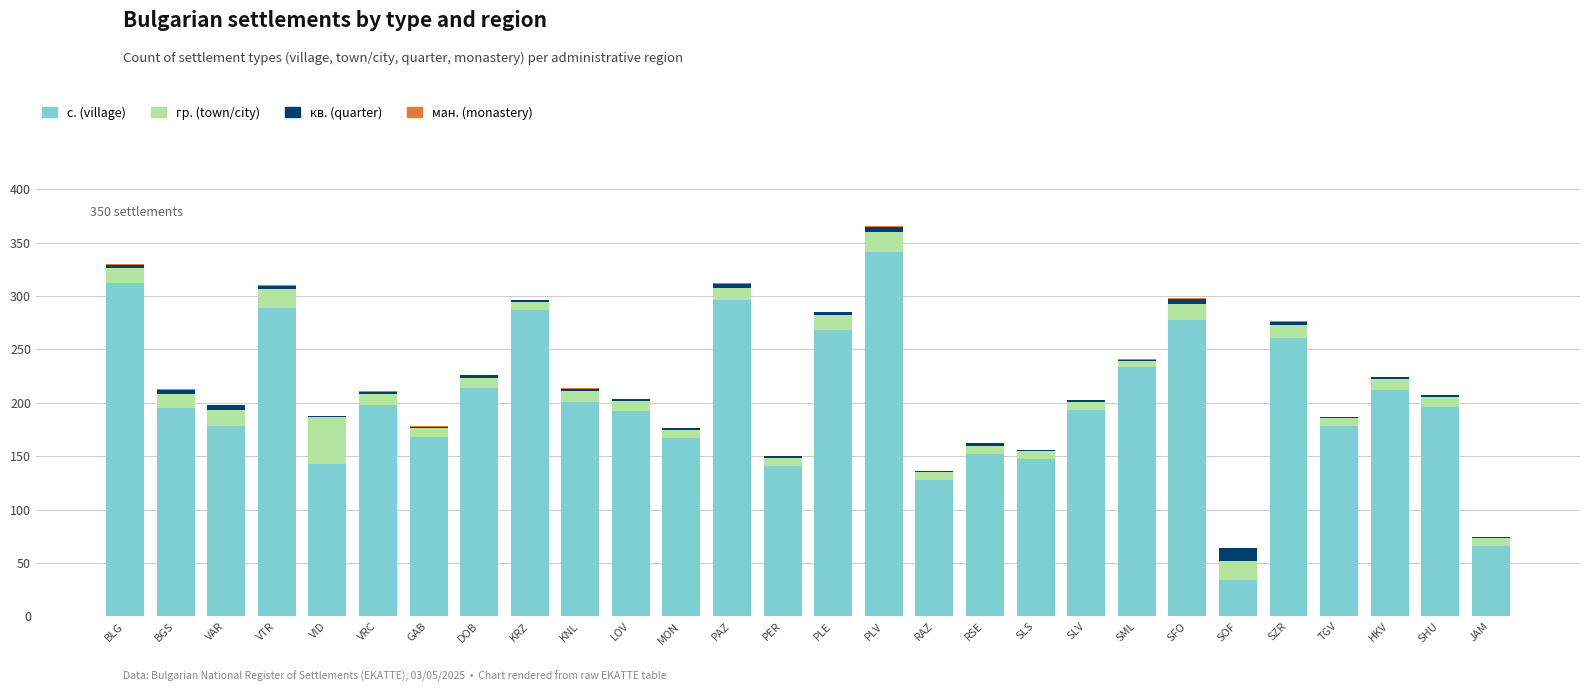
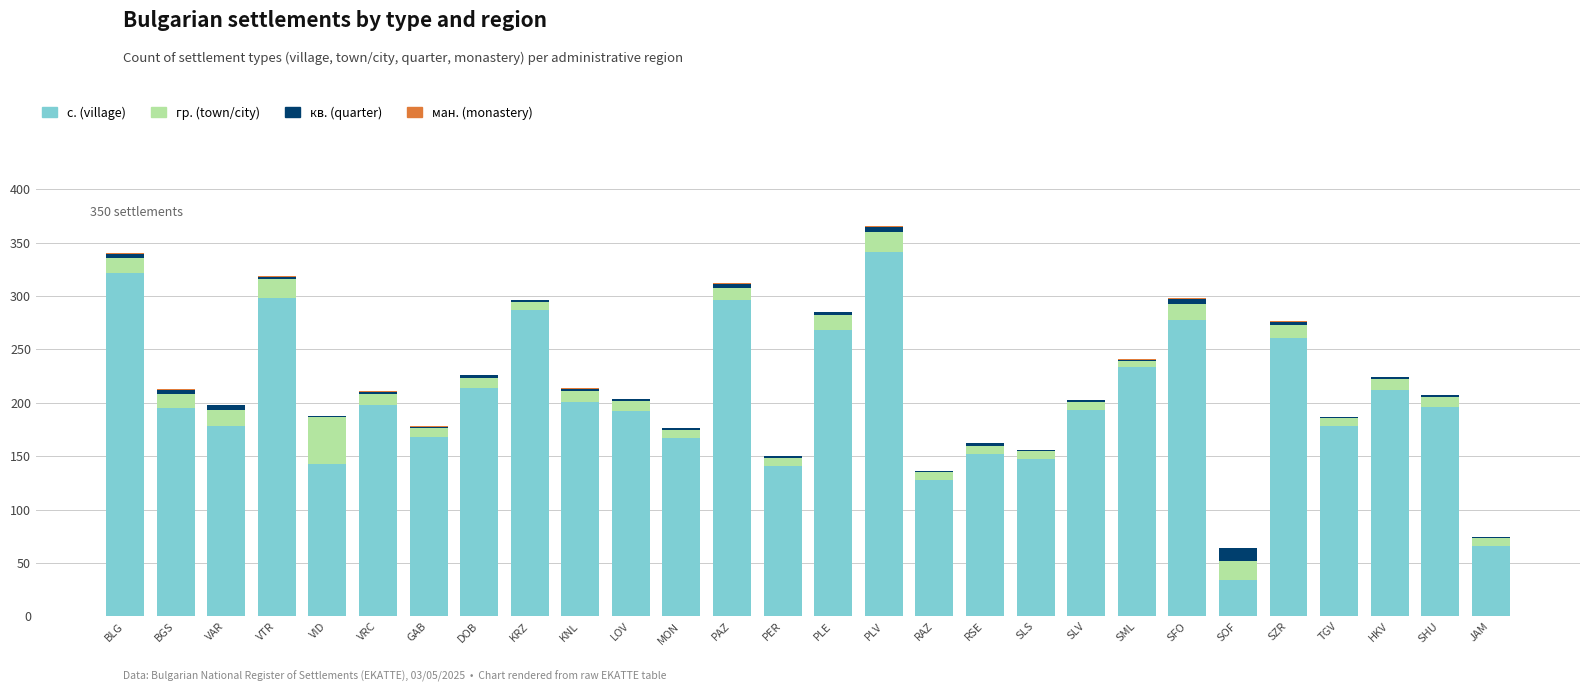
  {
    "с. (village)": {
-     "BLG": 312,
+     "BLG": 322,
      "BGS": 195,
      "VAR": 178,
-     "VTR": 289,
+     "VTR": 298,
      "VID": 143,
      "VRC": 198,
      "GAB": 168,
      "DOB": 214,
      "KRZ": 287,
      "KNL": 201,
      "LOV": 192,
      "MON": 167,
      "PAZ": 296,
      "PER": 141,
      "PLE": 268,
      "PLV": 341,
      "RAZ": 128,
      "RSE": 152,
      "SLS": 147,
      "SLV": 193,
      "SML": 234,
      "SFO": 278,
      "SOF": 34,
      "SZR": 261,
      "TGV": 178,
      "HKV": 212,
      "SHU": 196,
      "JAM": 66
    },
    "гр. (town/city)": {
      "BLG": 14,
      "BGS": 13,
      "VAR": 15,
      "VTR": 18,
      "VID": 44,
      "VRC": 10,
      "GAB": 8,
      "DOB": 9,
      "KRZ": 7,
      "KNL": 10,
      "LOV": 10,
      "MON": 8,
      "PAZ": 12,
      "PER": 7,
      "PLE": 14,
      "PLV": 19,
      "RAZ": 7,
      "RSE": 8,
      "SLS": 8,
      "SLV": 8,
      "SML": 5,
      "SFO": 15,
      "SOF": 18,
      "SZR": 12,
      "TGV": 8,
      "HKV": 10,
      "SHU": 9,
      "JAM": 7
    },
    "кв. (quarter)": {
      "BLG": 3,
      "BGS": 4,
      "VAR": 5,
      "DOB": 3,
      "PAZ": 3,
      "PLE": 3,
      "PLV": 5,
      "SFO": 4,
      "SOF": 12,
      "SZR": 3
    },
    "ман. (monastery)": {
      "VAR": 0,
      "VID": 0,
      "DOB": 0,
      "KRZ": 0,
      "LOV": 0,
      "MON": 0,
      "PER": 0,
      "PLE": 0,
      "RAZ": 0,
      "RSE": 0,
      "SLS": 0,
      "SLV": 0,
      "SOF": 0,
      "TGV": 0,
      "HKV": 0,
      "SHU": 0,
      "JAM": 0
    }
  }
